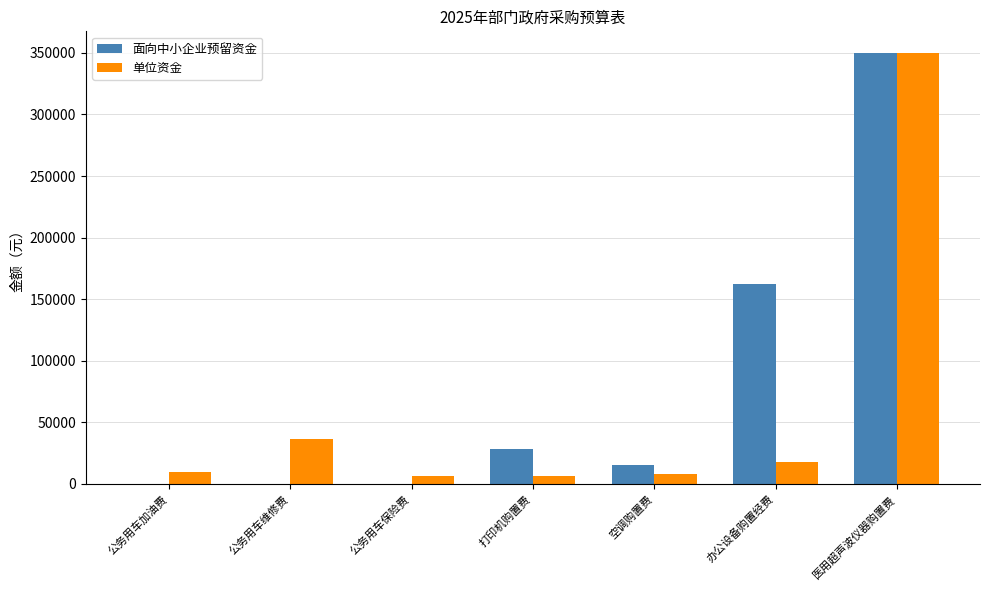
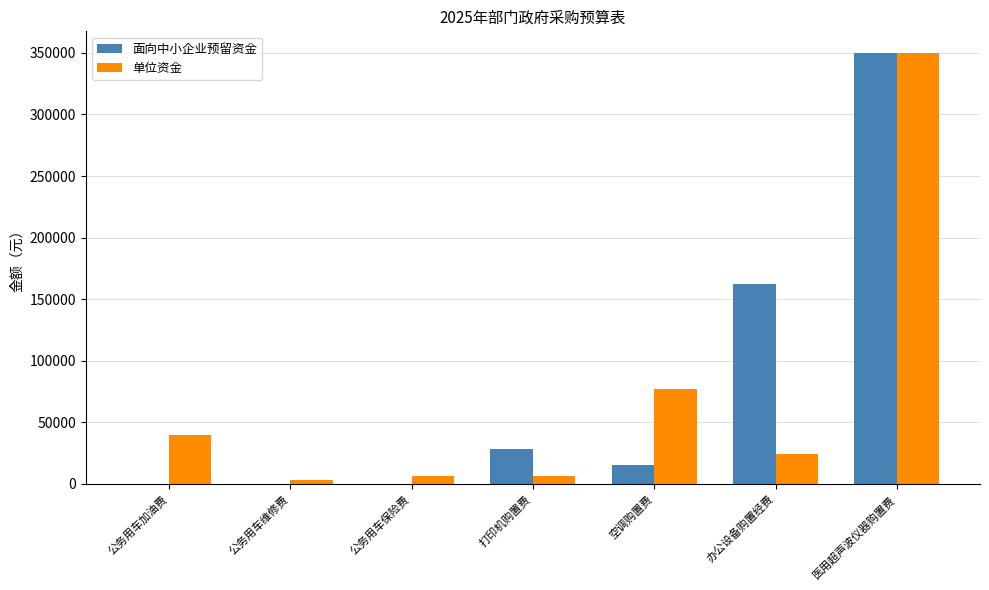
  {
    "面向中小企业预留资金": {
      "公务用车加油费": 0,
      "公务用车维修费": 0,
      "公务用车保险费": 0,
      "打印机购置费": 28000,
      "空调购置费": 16000,
      "办公设备购置经费": 162000,
      "医用超声波仪器购置费": 350000
    },
    "单位资金": {
-     "公务用车加油费": 10000,
-     "公务用车维修费": 36000,
+     "公务用车加油费": 40000,
+     "公务用车维修费": 4000,
      "公务用车保险费": 7000,
      "打印机购置费": 6000,
-     "空调购置费": 8000,
-     "办公设备购置经费": 17000,
+     "空调购置费": 77000,
+     "办公设备购置经费": 24000,
      "医用超声波仪器购置费": 350000
    }
  }
